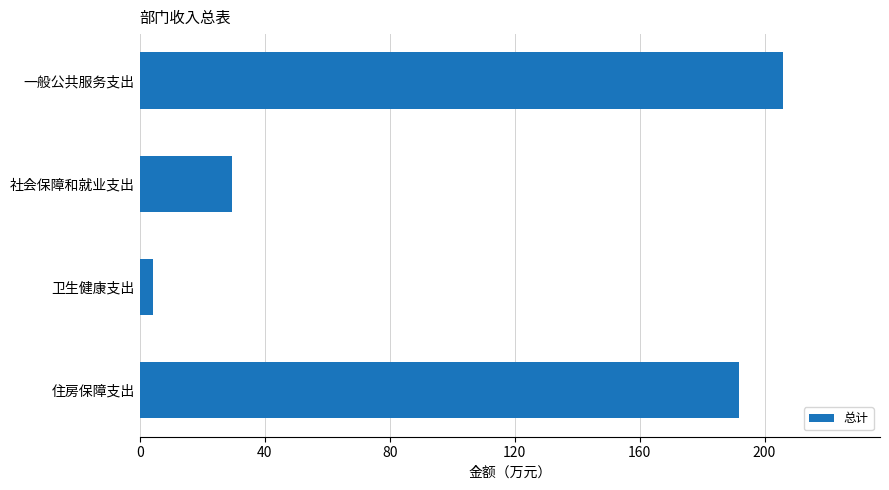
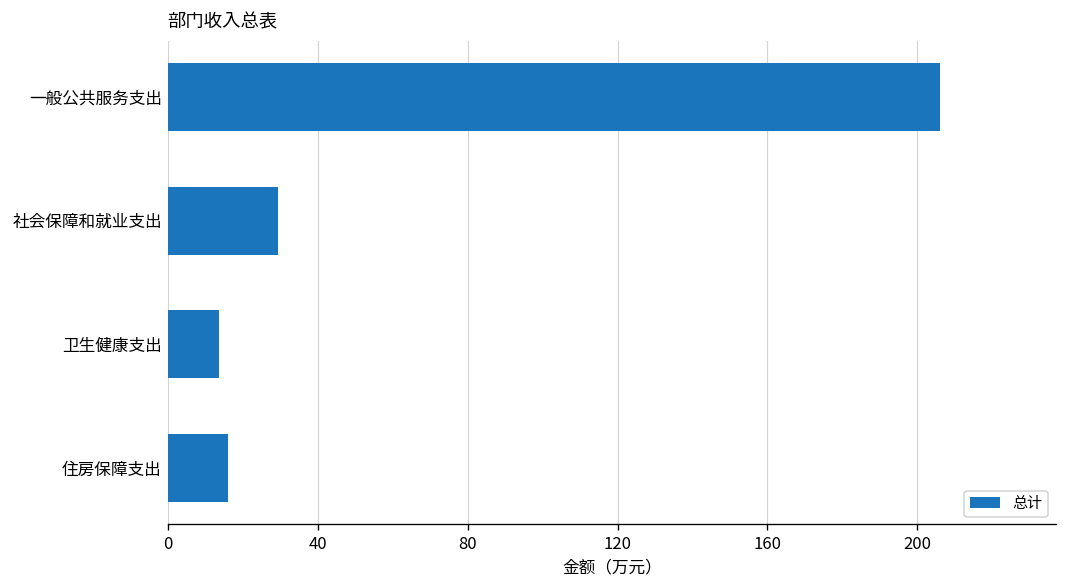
  {
    "一般公共服务支出": 206,
    "社会保障和就业支出": 30,
-   "卫生健康支出": 4,
-   "住房保障支出": 192
+   "卫生健康支出": 14,
+   "住房保障支出": 16
  }
